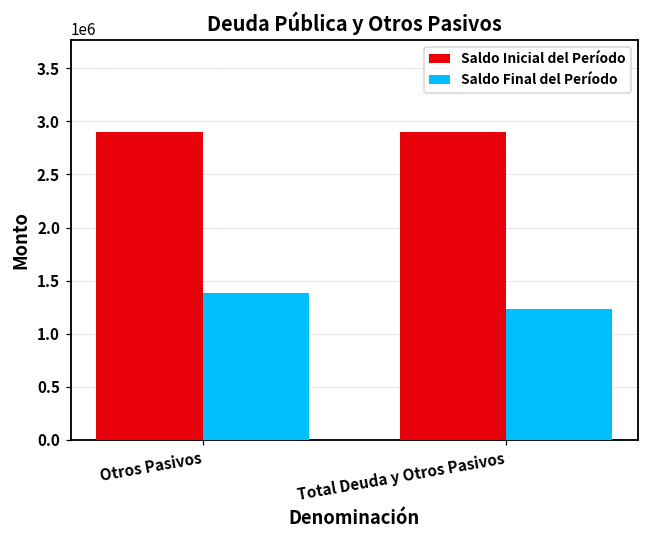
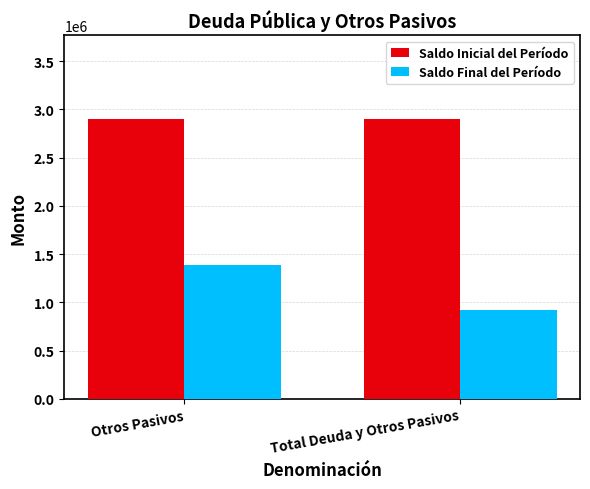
  {
    "Saldo Inicial del Período": {
      "Otros Pasivos": 2900000,
      "Total Deuda y Otros Pasivos": 2900000
    },
    "Saldo Final del Período": {
      "Otros Pasivos": 1400000,
-     "Total Deuda y Otros Pasivos": 1200000
+     "Total Deuda y Otros Pasivos": 900000
    }
  }
